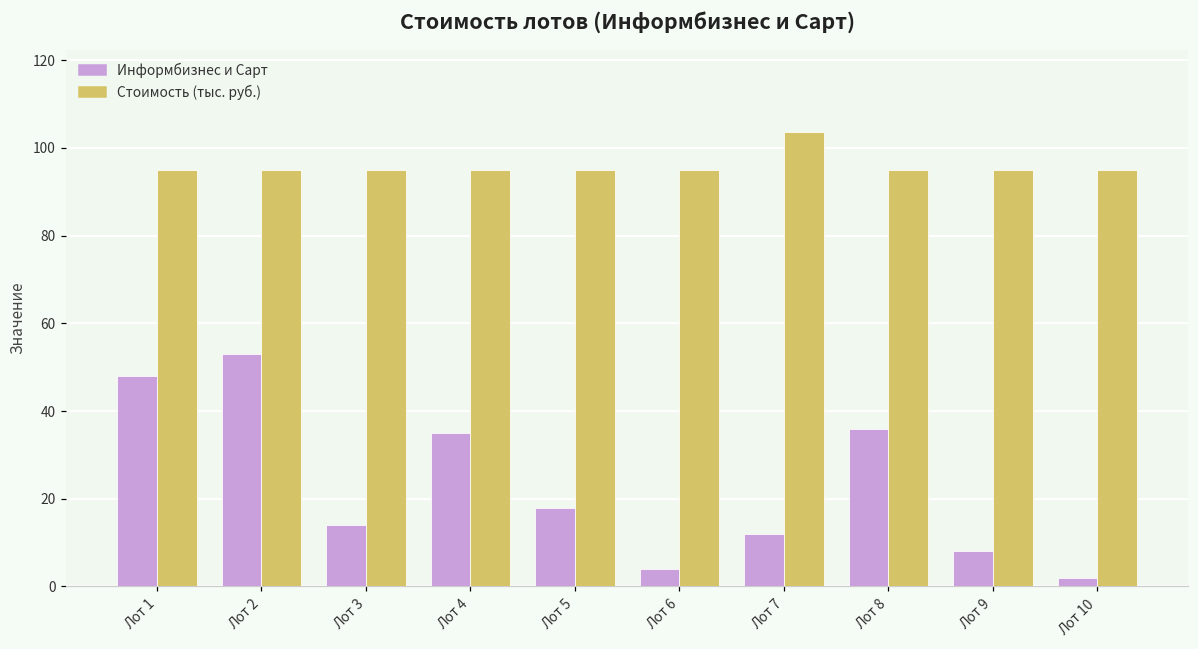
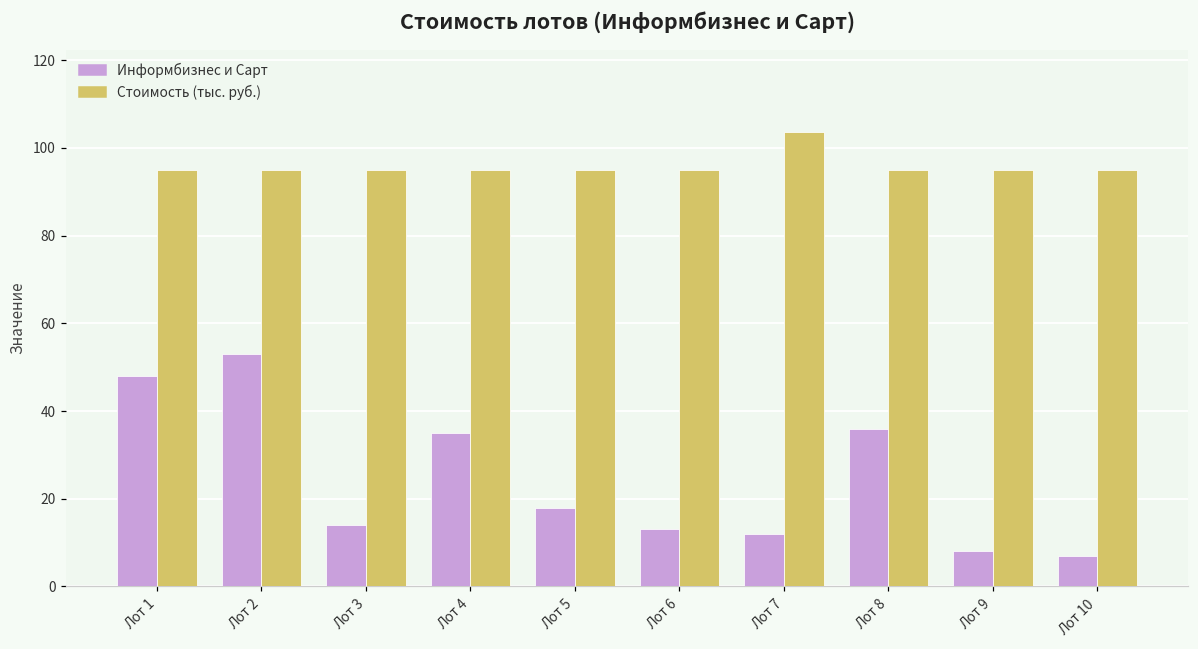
  {
    "Информбизнес и Сарт": {
      "Лот 1": 48,
      "Лот 2": 53,
      "Лот 3": 14,
      "Лот 4": 35,
      "Лот 5": 18,
-     "Лот 6": 4,
+     "Лот 6": 13,
      "Лот 7": 12,
      "Лот 8": 36,
      "Лот 9": 8,
-     "Лот 10": 2
+     "Лот 10": 7
    },
    "Стоимость (тыс. руб.)": {
      "Лот 1": 95,
      "Лот 2": 95,
      "Лот 3": 95,
      "Лот 4": 95,
      "Лот 5": 95,
      "Лот 6": 95,
      "Лот 7": 104,
      "Лот 8": 95,
      "Лот 9": 95,
      "Лот 10": 95
    }
  }
